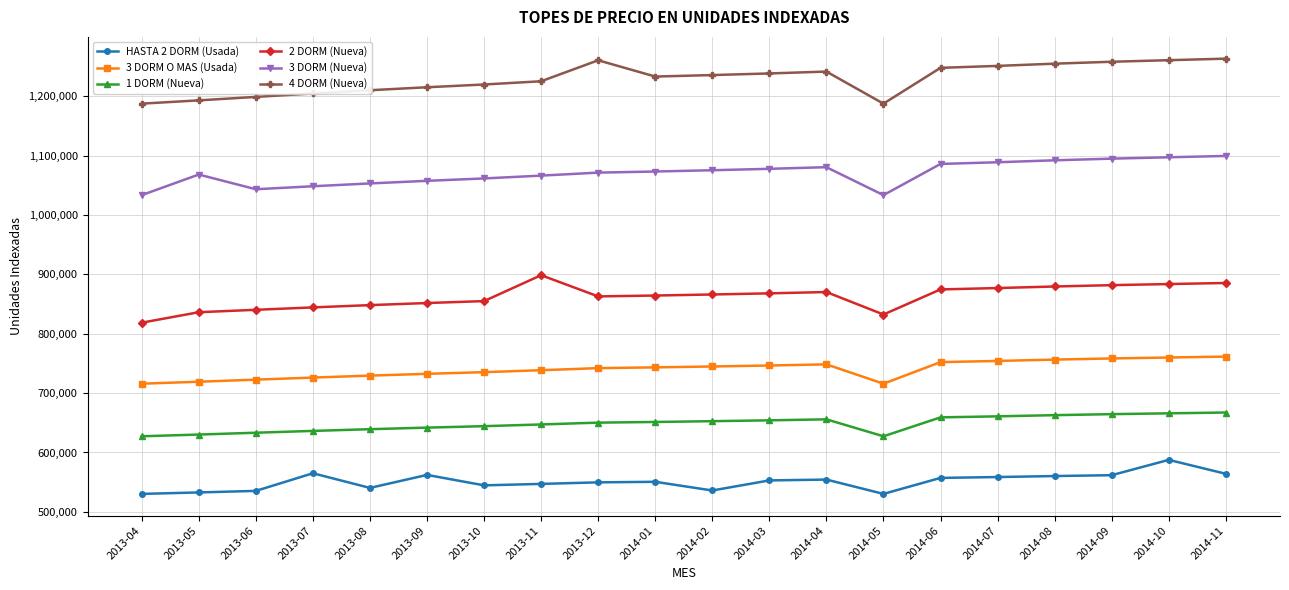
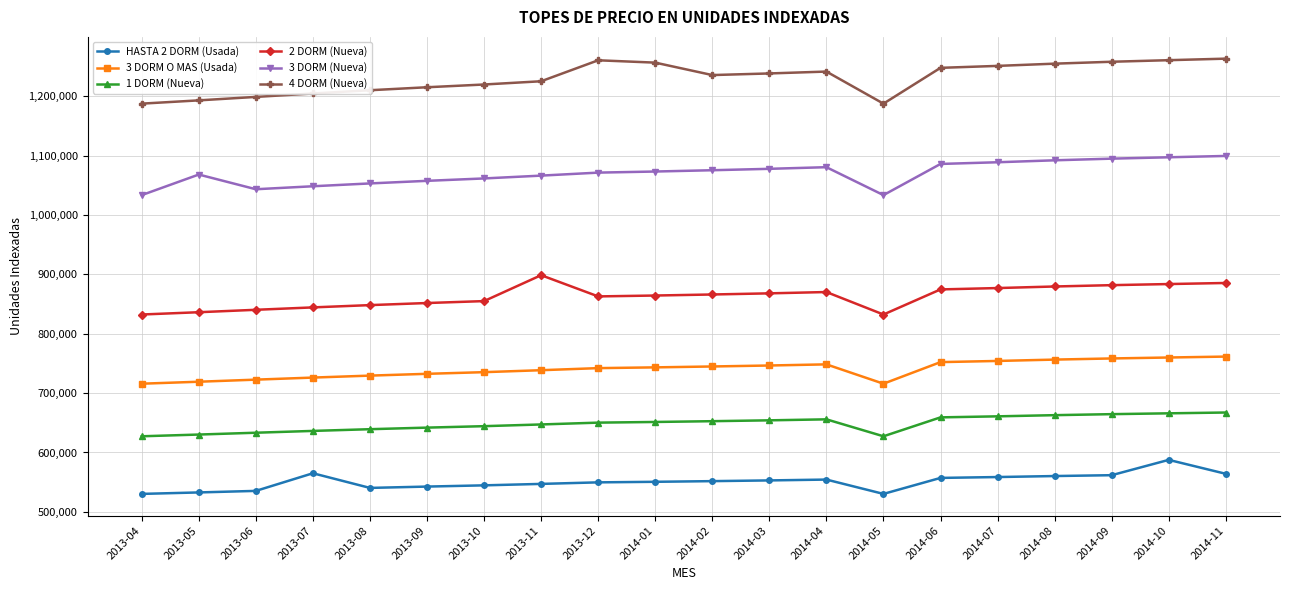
  {
    "HASTA 2 DORM (Usada)": {
      "2013-04": "530,000",
      "2013-05": "530,000",
      "2013-06": "540,000",
      "2013-07": "570,000",
      "2013-08": "540,000",
-     "2013-09": "560,000",
+     "2013-09": "540,000",
      "2013-10": "540,000",
      "2013-11": "550,000",
      "2013-12": "550,000",
      "2014-01": "550,000",
-     "2014-02": "540,000",
+     "2014-02": "550,000",
      "2014-03": "550,000",
      "2014-04": "550,000",
      "2014-05": "530,000",
      "2014-06": "560,000",
      "2014-07": "560,000",
      "2014-08": "560,000",
      "2014-09": "560,000",
      "2014-10": "590,000",
      "2014-11": "560,000"
    },
    "3 DORM O MAS (Usada)": {
      "2013-04": "720,000",
      "2013-05": "720,000",
      "2013-06": "720,000",
      "2013-07": "730,000",
      "2013-08": "730,000",
      "2013-09": "730,000",
      "2013-10": "740,000",
      "2013-11": "740,000",
      "2013-12": "740,000",
      "2014-01": "740,000",
      "2014-02": "740,000",
      "2014-03": "750,000",
      "2014-04": "750,000",
      "2014-05": "720,000",
      "2014-06": "750,000",
      "2014-07": "750,000",
      "2014-08": "760,000",
      "2014-09": "760,000",
      "2014-10": "760,000",
      "2014-11": "760,000"
    },
    "1 DORM (Nueva)": {
      "2013-04": "630,000",
      "2013-05": "630,000",
      "2013-06": "630,000",
      "2013-07": "640,000",
      "2013-08": "640,000",
      "2013-09": "640,000",
      "2013-10": "640,000",
      "2013-11": "650,000",
      "2013-12": "650,000",
      "2014-01": "650,000",
      "2014-02": "650,000",
      "2014-03": "650,000",
      "2014-04": "660,000",
      "2014-05": "630,000",
      "2014-06": "660,000",
      "2014-07": "660,000",
      "2014-08": "660,000",
      "2014-09": "660,000",
      "2014-10": "670,000",
      "2014-11": "670,000"
    },
    "2 DORM (Nueva)": {
-     "2013-04": "820,000",
+     "2013-04": "830,000",
      "2013-05": "840,000",
      "2013-06": "840,000",
      "2013-07": "840,000",
      "2013-08": "850,000",
      "2013-09": "850,000",
      "2013-10": "850,000",
      "2013-11": "900,000",
      "2013-12": "860,000",
      "2014-01": "860,000",
      "2014-02": "870,000",
      "2014-03": "870,000",
      "2014-04": "870,000",
      "2014-05": "830,000",
      "2014-06": "870,000",
      "2014-07": "880,000",
      "2014-08": "880,000",
      "2014-09": "880,000",
      "2014-10": "880,000",
      "2014-11": "890,000"
    },
    "3 DORM (Nueva)": {
      "2013-04": "1,030,000",
      "2013-05": "1,070,000",
      "2013-06": "1,040,000",
      "2013-07": "1,050,000",
      "2013-08": "1,050,000",
      "2013-09": "1,060,000",
      "2013-10": "1,060,000",
      "2013-11": "1,070,000",
      "2013-12": "1,070,000",
      "2014-01": "1,070,000",
      "2014-02": "1,080,000",
      "2014-03": "1,080,000",
      "2014-04": "1,080,000",
      "2014-05": "1,030,000",
      "2014-06": "1,090,000",
      "2014-07": "1,090,000",
      "2014-08": "1,090,000",
      "2014-09": "1,090,000",
      "2014-10": "1,100,000",
      "2014-11": "1,100,000"
    },
    "4 DORM (Nueva)": {
      "2013-04": "1,190,000",
      "2013-05": "1,190,000",
      "2013-06": "1,200,000",
      "2013-09": "1,220,000",
      "2013-10": "1,220,000",
      "2013-11": "1,230,000",
      "2013-12": "1,260,000",
-     "2014-01": "1,230,000",
+     "2014-01": "1,260,000",
      "2014-02": "1,240,000",
      "2014-03": "1,240,000",
      "2014-04": "1,240,000",
      "2014-05": "1,190,000",
      "2014-06": "1,250,000",
      "2014-07": "1,250,000",
      "2014-08": "1,250,000",
      "2014-09": "1,260,000",
      "2014-10": "1,260,000",
      "2014-11": "1,260,000"
    }
  }
